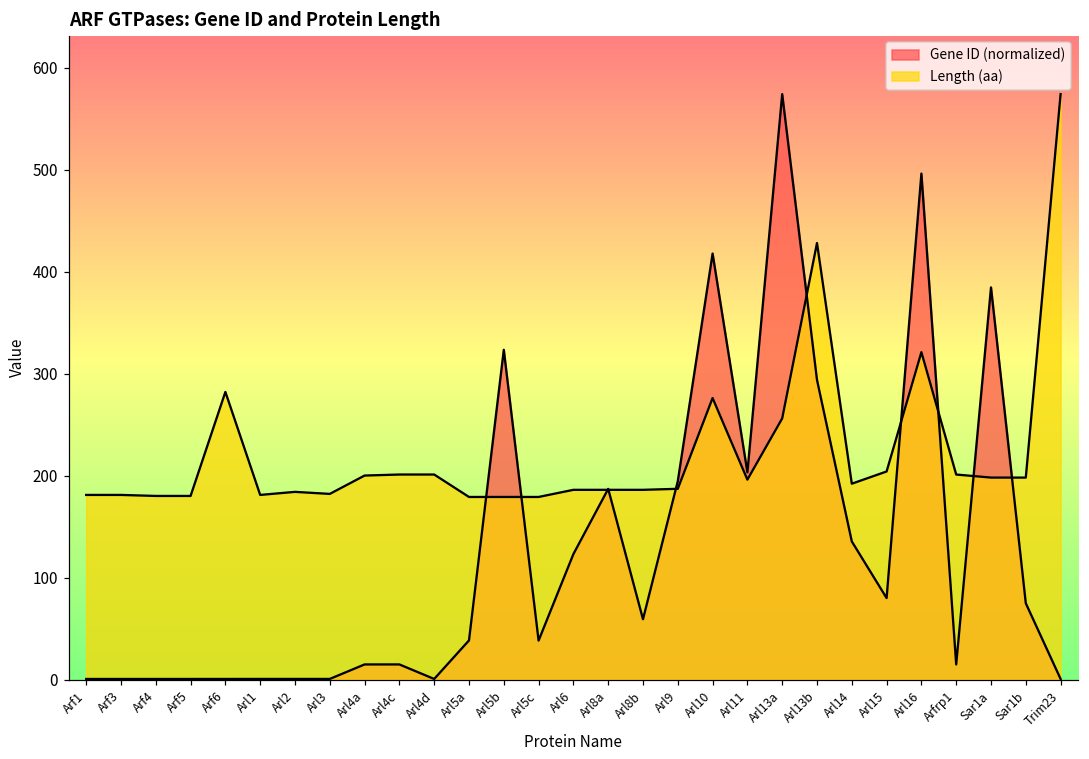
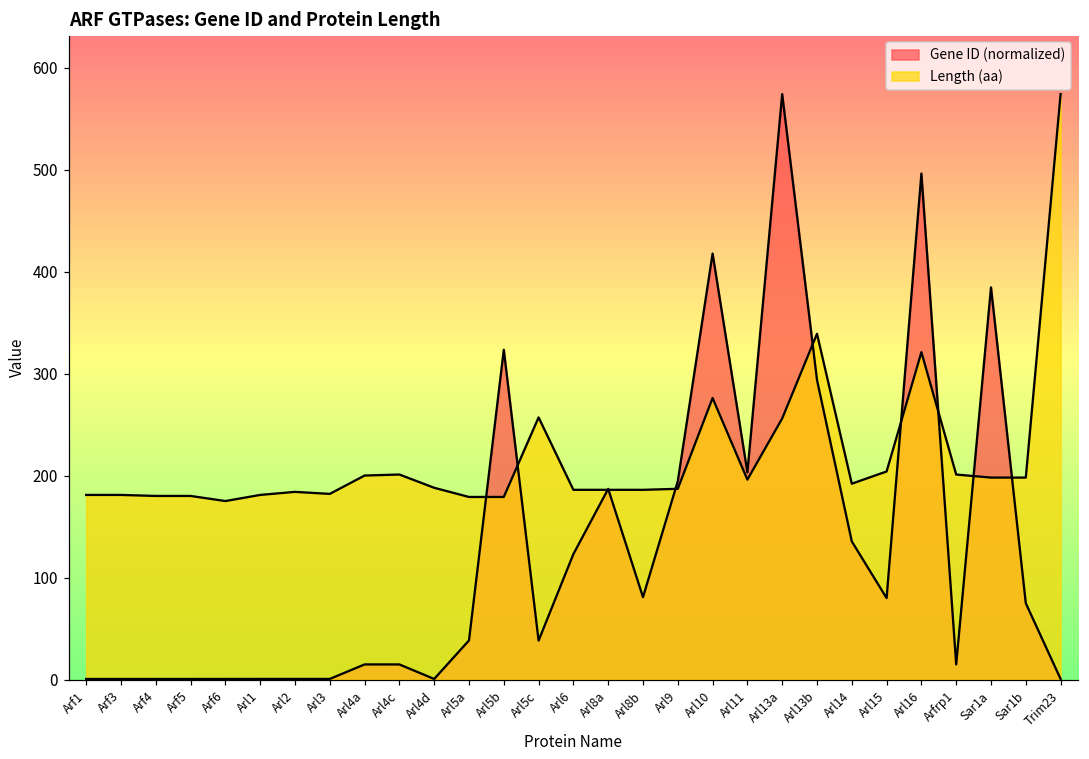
  {
    "Gene ID (normalized)": {
      "Arf1": 0,
      "Arf3": 0,
      "Arf4": 0,
      "Arf5": 0,
      "Arf6": 0,
      "Arl1": 0,
      "Arl2": 0,
      "Arl3": 0,
      "Arl4a": 10,
      "Arl4c": 10,
      "Arl4d": 0,
      "Arl5a": 40,
      "Arl5b": 320,
      "Arl5c": 40,
      "Arl6": 120,
-     "Arl8b": 60,
+     "Arl8b": 80,
      "Arl9": 190,
      "Arl10": 420,
      "Arl11": 200,
      "Arl13a": 570,
      "Arl13b": 290,
      "Arl14": 140,
      "Arl15": 80,
      "Arl16": 500,
      "Arfrp1": 10,
      "Sar1a": 380,
      "Sar1b": 70,
      "Trim23": 0
    },
    "Length (aa)": {
      "Arf1": 180,
      "Arf3": 180,
      "Arf4": 180,
      "Arf5": 180,
-     "Arf6": 280,
+     "Arf6": 180,
      "Arl1": 180,
      "Arl2": 180,
      "Arl3": 180,
      "Arl4a": 200,
      "Arl4c": 200,
-     "Arl4d": 200,
+     "Arl4d": 190,
      "Arl5a": 180,
      "Arl5b": 180,
-     "Arl5c": 180,
+     "Arl5c": 260,
      "Arl6": 190,
      "Arl8b": 190,
      "Arl9": 190,
      "Arl10": 280,
      "Arl11": 200,
      "Arl13a": 260,
-     "Arl13b": 430,
+     "Arl13b": 340,
      "Arl14": 190,
      "Arl15": 200,
      "Arl16": 320,
      "Arfrp1": 200,
      "Sar1a": 200,
      "Sar1b": 200,
      "Trim23": 570
    }
  }
